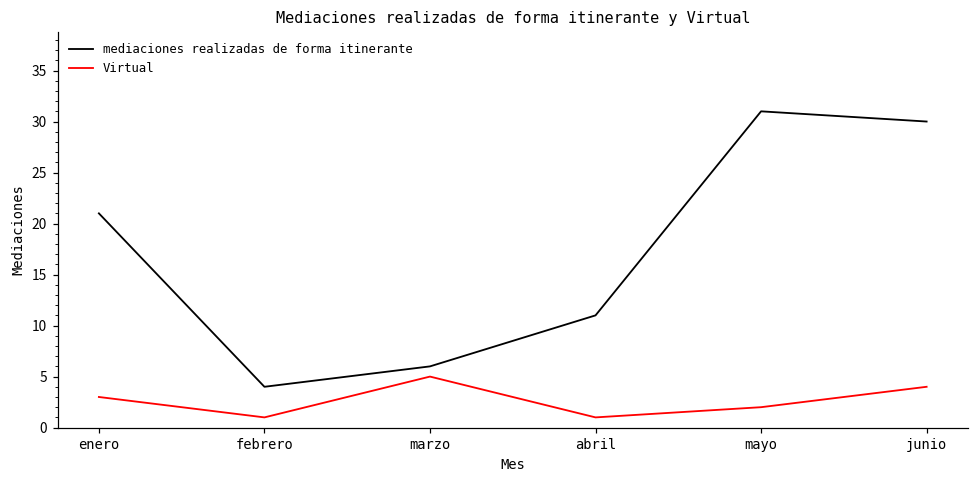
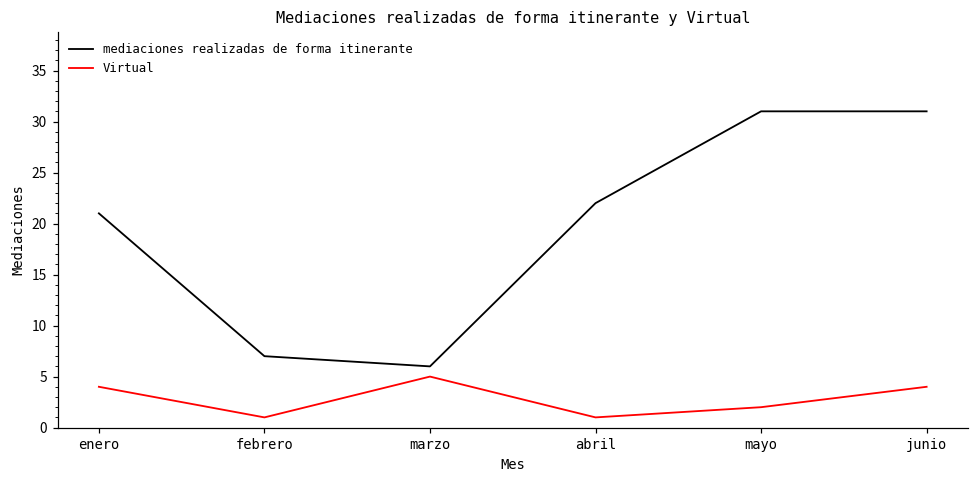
  {
    "mediaciones realizadas de forma itinerante": {
      "enero": 21,
-     "febrero": 4,
+     "febrero": 7,
      "marzo": 6,
-     "abril": 11,
+     "abril": 22,
      "mayo": 31,
-     "junio": 30
+     "junio": 31
    },
    "Virtual": {
-     "enero": 3,
+     "enero": 4,
      "febrero": 1,
      "marzo": 5,
      "abril": 1,
      "mayo": 2,
      "junio": 4
    }
  }
